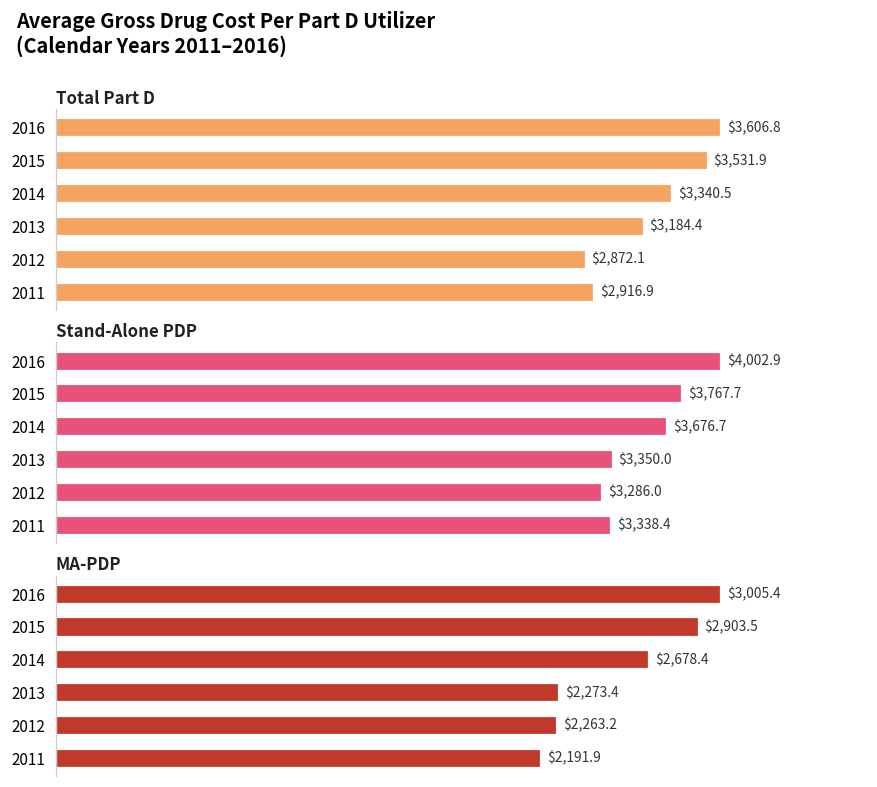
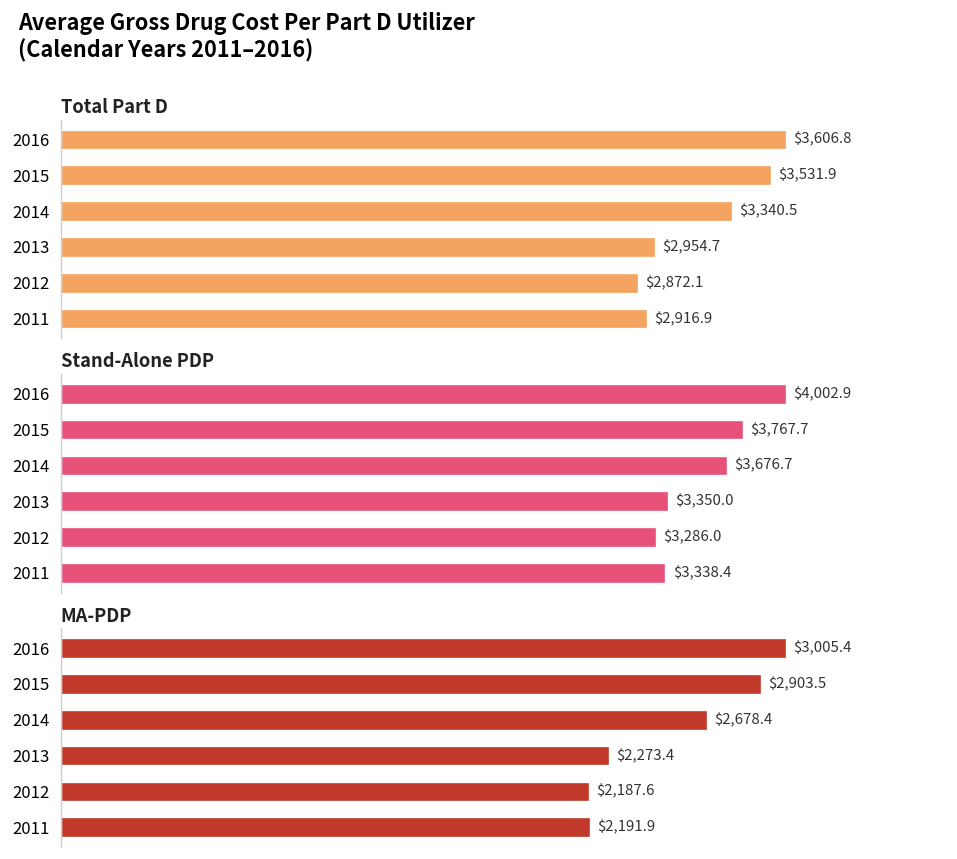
  {
    "Total Part D": {
      "2016": "$3,606.8",
      "2015": "$3,531.9",
      "2014": "$3,340.5",
-     "2013": "$3,184.4",
+     "2013": "$2,954.7",
      "2012": "$2,872.1",
      "2011": "$2,916.9"
    },
    "Stand-Alone PDP": {
      "2016": "$4,002.9",
      "2015": "$3,767.7",
      "2014": "$3,676.7",
      "2013": "$3,350.0",
      "2012": "$3,286.0",
      "2011": "$3,338.4"
    },
    "MA-PDP": {
      "2016": "$3,005.4",
      "2015": "$2,903.5",
      "2014": "$2,678.4",
      "2013": "$2,273.4",
-     "2012": "$2,263.2",
+     "2012": "$2,187.6",
      "2011": "$2,191.9"
    }
  }
